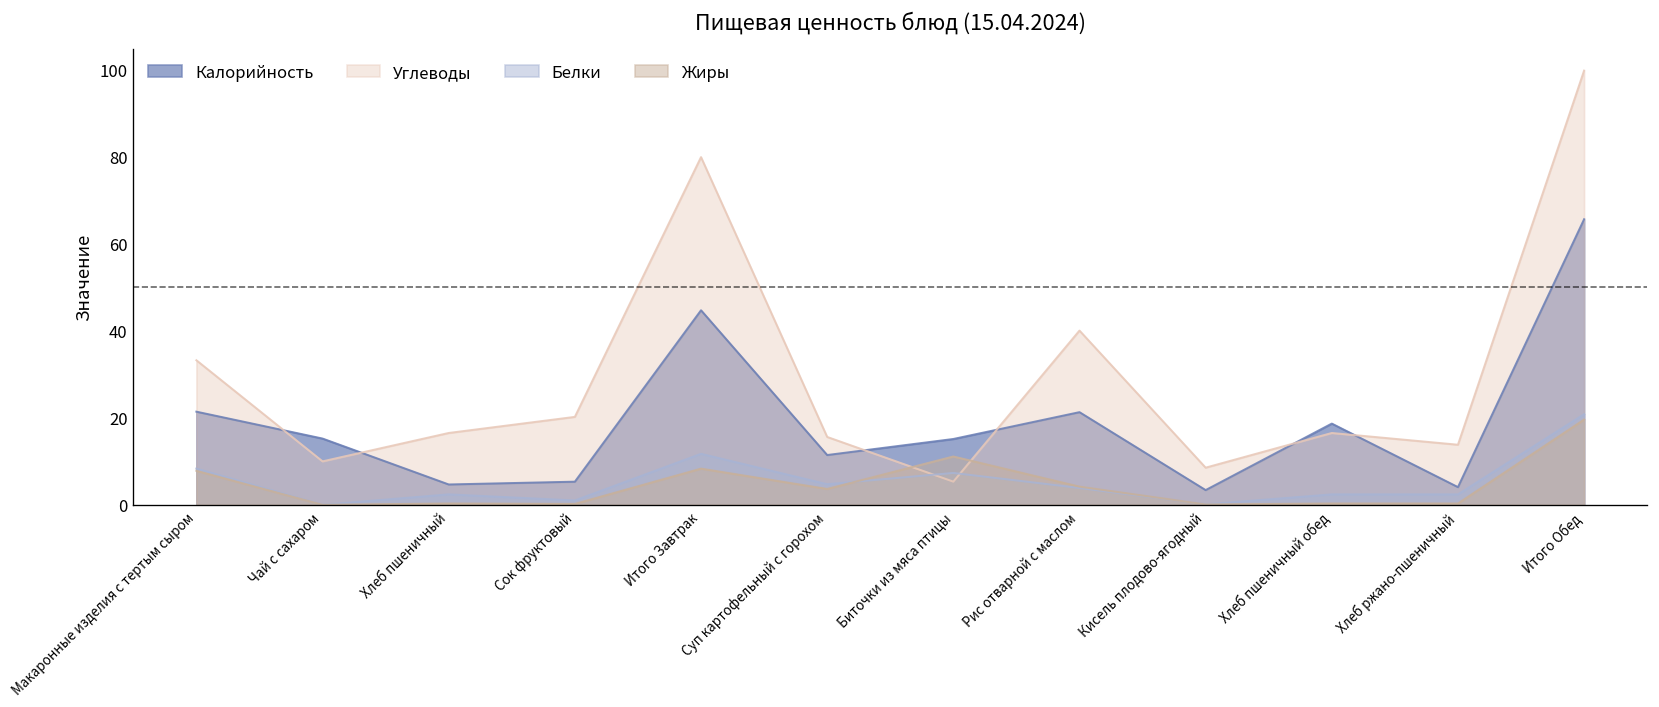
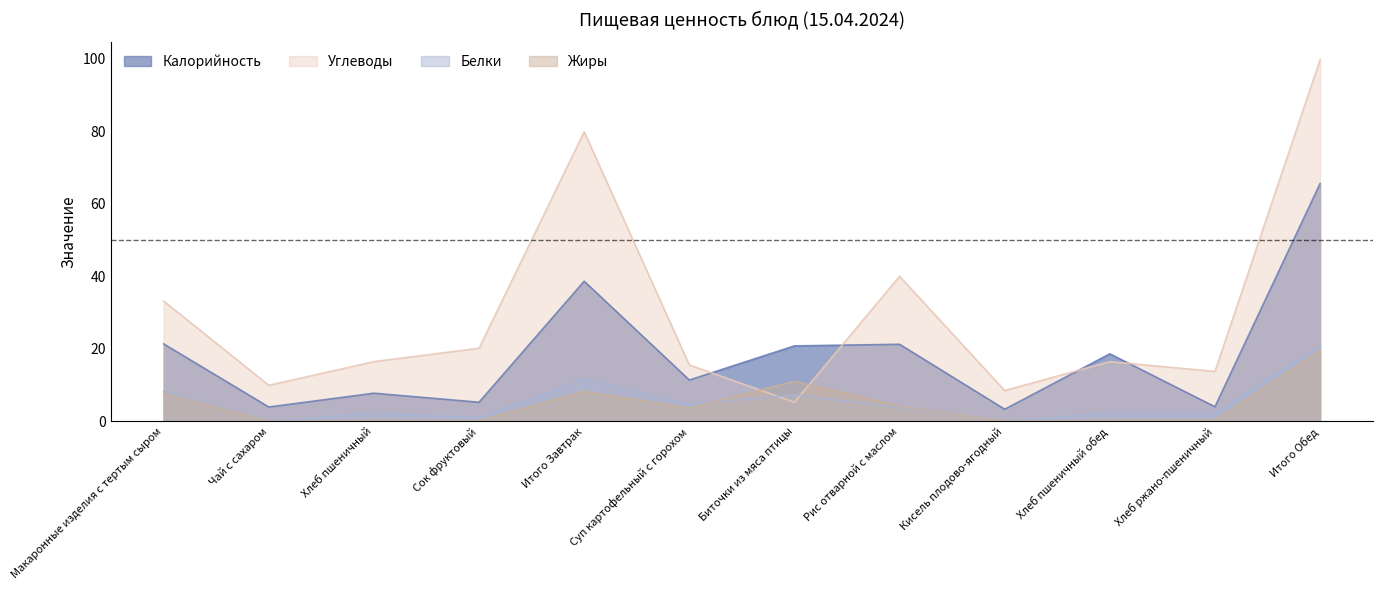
  {
    "Калорийность": {
      "Макаронные изделия с тертым сыром": 21,
-     "Чай с сахаром": 15,
-     "Хлеб пшеничный": 5,
+     "Чай с сахаром": 4,
+     "Хлеб пшеничный": 8,
      "Сок фруктовый": 5,
-     "Итого Завтрак": 45,
+     "Итого Завтрак": 39,
      "Суп картофельный с горохом": 11,
-     "Биточки из мяса птицы": 15,
+     "Биточки из мяса птицы": 21,
      "Рис отварной с маслом": 21,
      "Кисель плодово-ягодный": 3,
      "Хлеб пшеничный обед": 19,
      "Хлеб ржано-пшеничный": 4,
      "Итого Обед": 66
    }
  }
